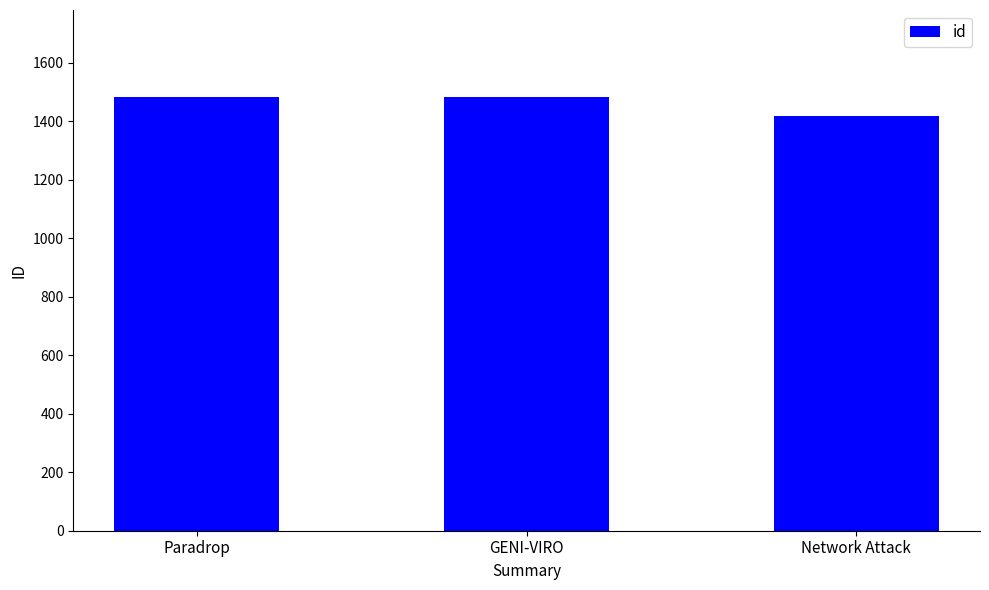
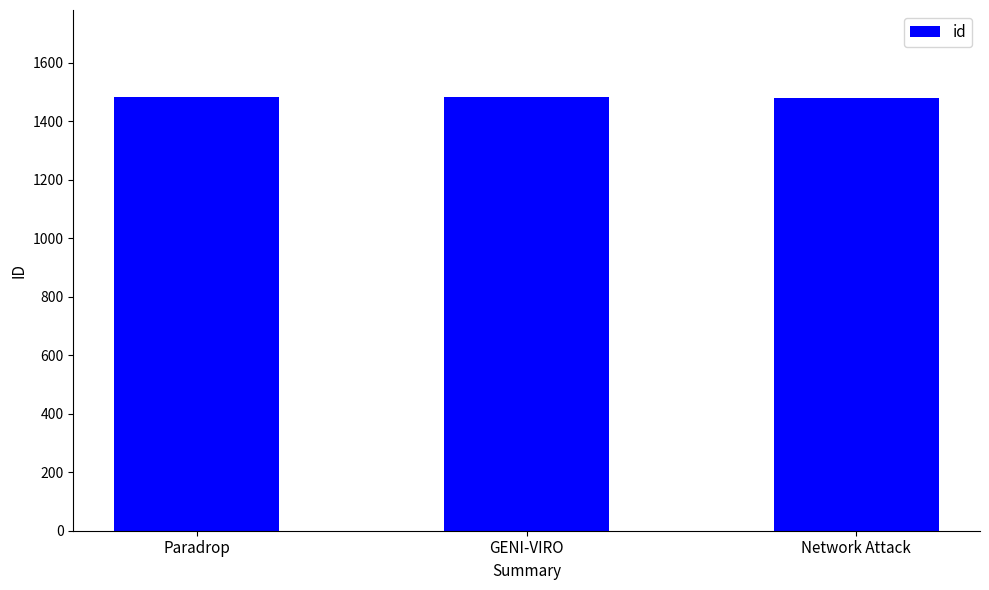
  {
    "Paradrop": 1480,
    "GENI-VIRO": 1480,
-   "Network Attack": 1420
+   "Network Attack": 1480
  }
